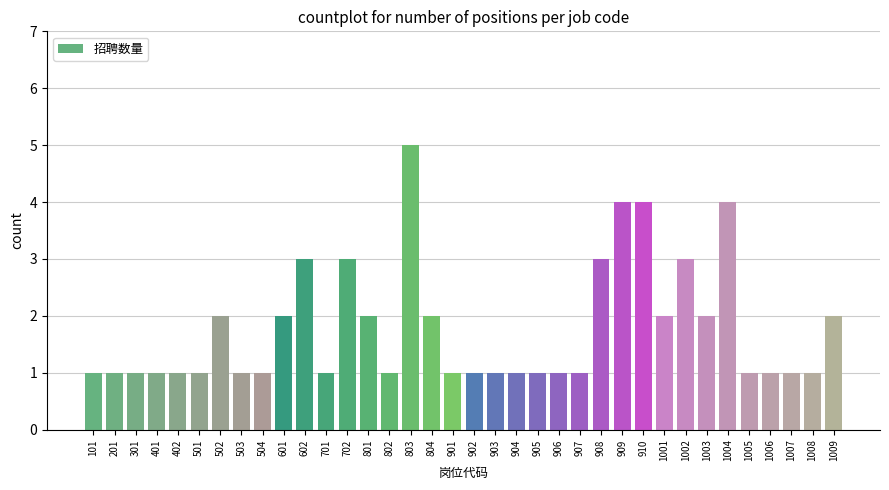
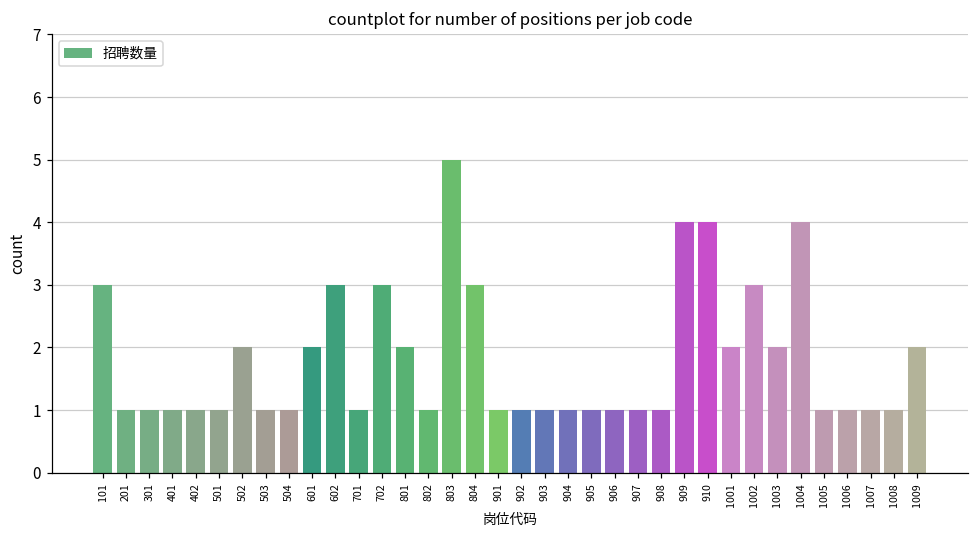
  {
-   "101": 1,
+   "101": 3,
    "201": 1,
    "301": 1,
    "401": 1,
    "402": 1,
    "501": 1,
    "502": 2,
    "503": 1,
    "504": 1,
    "601": 2,
    "602": 3,
    "701": 1,
    "702": 3,
    "801": 2,
    "802": 1,
    "803": 5,
-   "804": 2,
+   "804": 3,
    "901": 1,
    "902": 1,
    "903": 1,
    "904": 1,
    "905": 1,
    "906": 1,
    "907": 1,
-   "908": 3,
+   "908": 1,
    "909": 4,
    "910": 4,
    "1001": 2,
    "1002": 3,
    "1003": 2,
    "1004": 4,
    "1005": 1,
    "1006": 1,
    "1007": 1,
    "1008": 1,
    "1009": 2
  }
